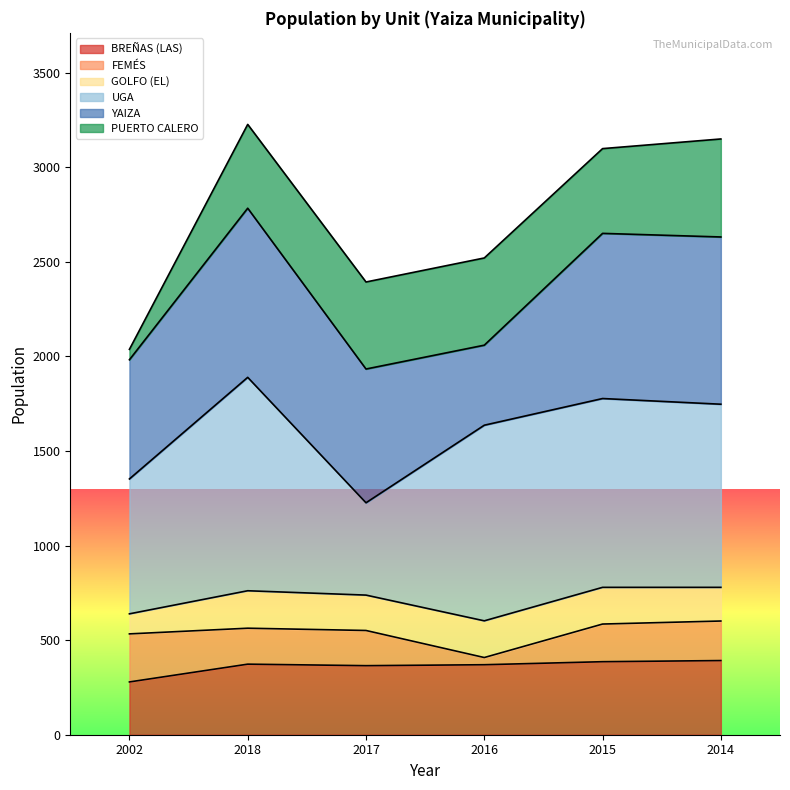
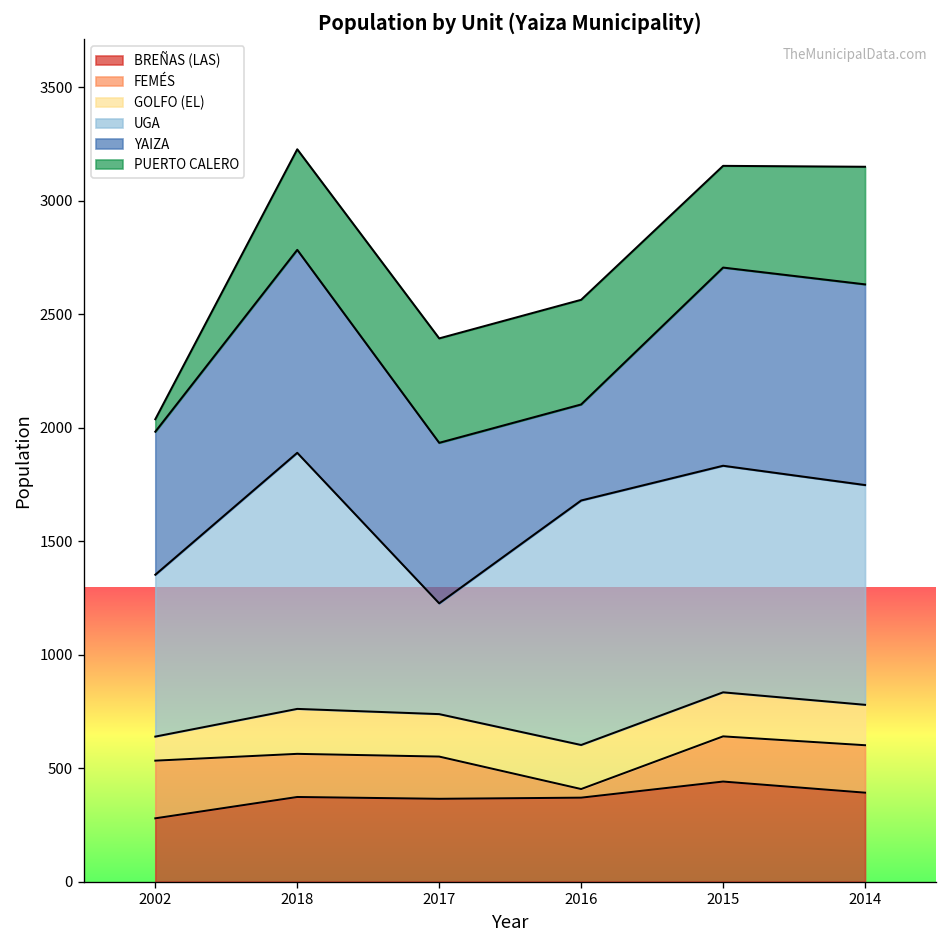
  {
    "BREÑAS (LAS)": {
      "2002": 280,
      "2018": 370,
      "2017": 370,
      "2016": 370,
-     "2015": 390,
+     "2015": 440,
      "2014": 390
    },
    "FEMÉS": {
      "2002": 250,
      "2018": 190,
      "2017": 190,
      "2016": 40,
      "2015": 200,
      "2014": 210
    },
    "GOLFO (EL)": {
      "2002": 110,
      "2018": 200,
      "2017": 190,
      "2016": 190,
      "2015": 190,
      "2014": 180
    },
    "UGA": {
      "2002": 710,
      "2018": 1130,
      "2017": 490,
-     "2016": 1030,
+     "2016": 1080,
      "2015": 1000,
      "2014": 970
    },
    "YAIZA": {
      "2002": 630,
      "2018": 890,
      "2017": 710,
      "2016": 420,
      "2015": 870,
      "2014": 880
    },
    "PUERTO CALERO": {
      "2002": 60,
      "2018": 440,
      "2017": 460,
      "2016": 460,
      "2015": 450,
      "2014": 520
    }
  }
